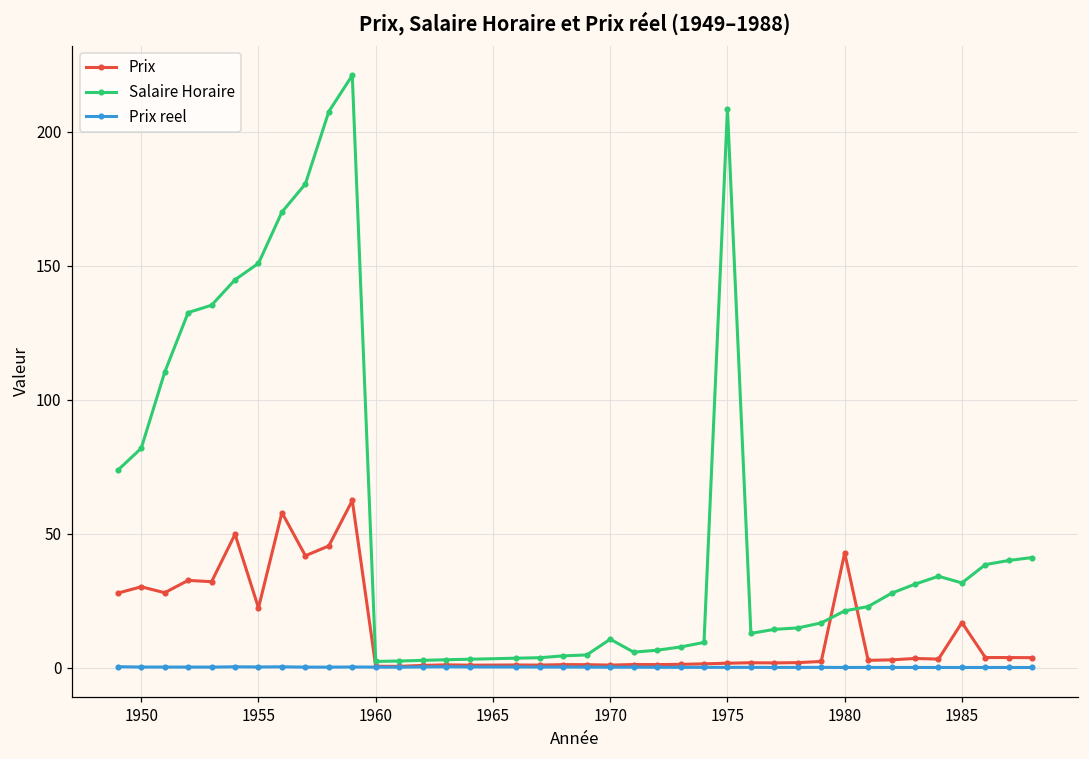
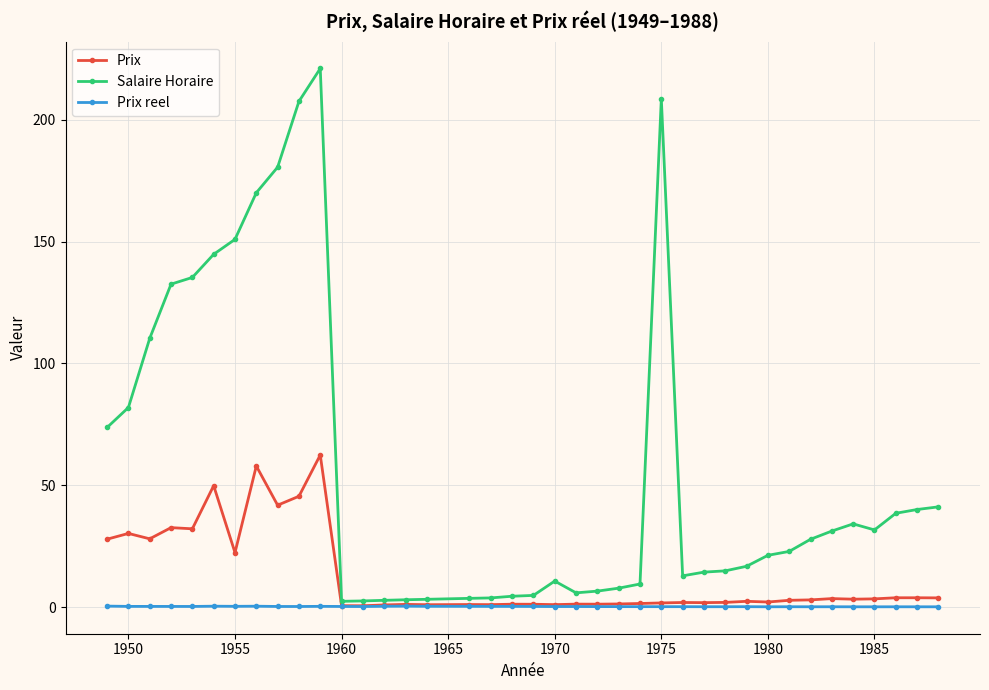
  {
    "Prix": {
      "1950": 30,
      "1955": 22,
      "1975": 2,
-     "1980": 43,
-     "1985": 17
+     "1980": 2,
+     "1985": 3
    },
    "Salaire Horaire": {
      "1950": 82,
      "1955": 151,
      "1960": 2,
      "1970": 11,
      "1975": 209,
      "1980": 21,
      "1985": 32
    },
    "Prix reel": {
      "1950": 0,
      "1955": 0,
      "1975": 0,
      "1980": 0,
      "1985": 0
    }
  }
